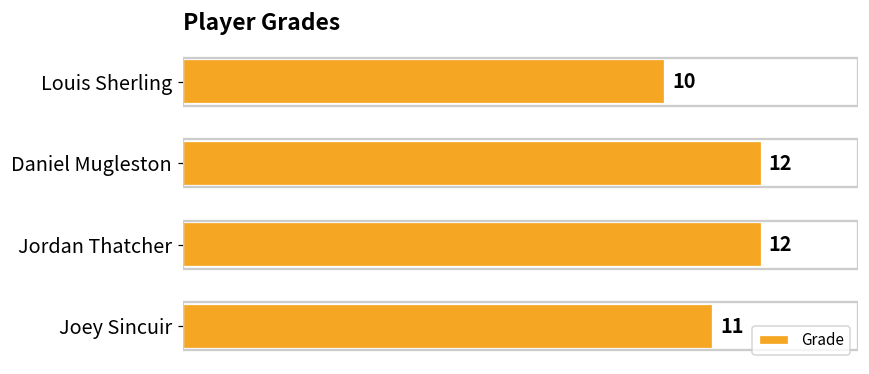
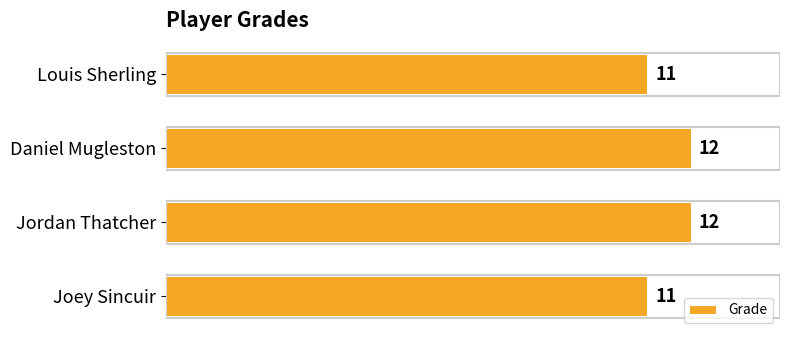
  {
-   "Louis Sherling": 10,
+   "Louis Sherling": 11,
    "Daniel Mugleston": 12,
    "Jordan Thatcher": 12,
    "Joey Sincuir": 11
  }
